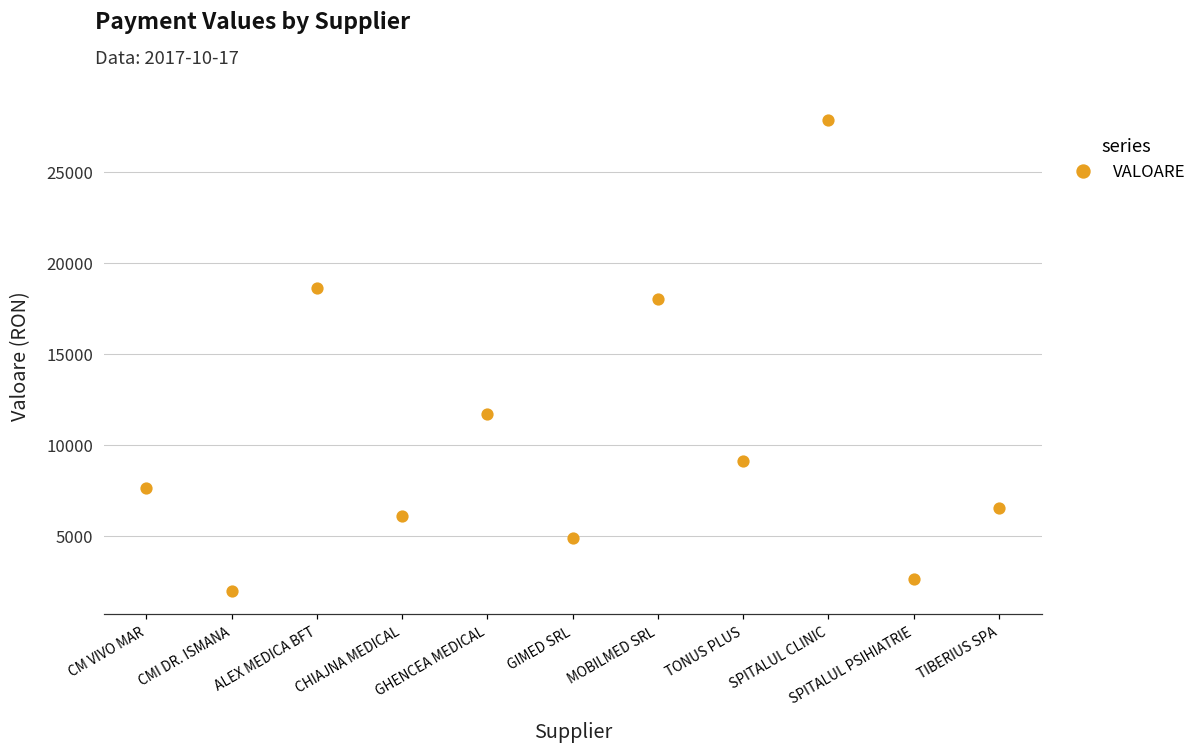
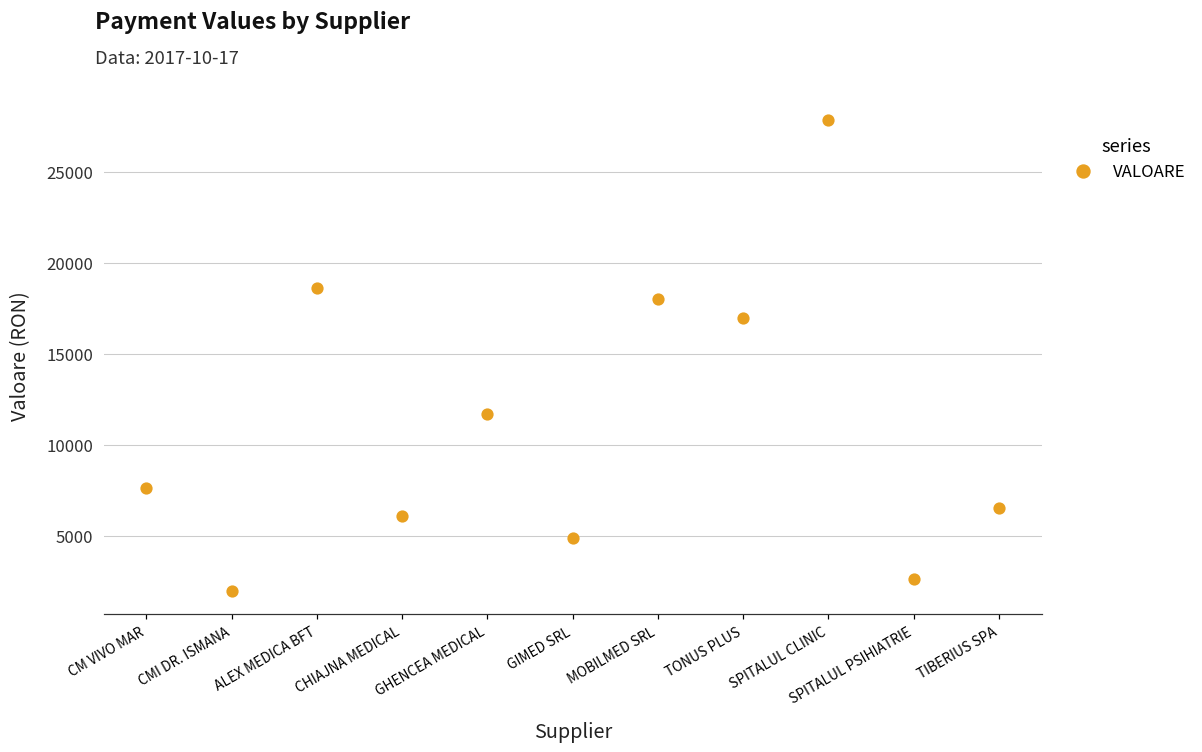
  {
    "CM VIVO MAR": 7700,
    "CMI DR. ISMANA": 2000,
    "ALEX MEDICA BFT": 18600,
    "CHIAJNA MEDICAL": 6100,
    "GHENCEA MEDICAL": 11700,
    "GIMED SRL": 4900,
    "MOBILMED SRL": 18000,
-   "TONUS PLUS": 9100,
+   "TONUS PLUS": 17000,
    "SPITALUL CLINIC": 27800,
    "SPITALUL PSIHIATRIE": 2700,
    "TIBERIUS SPA": 6500
  }
